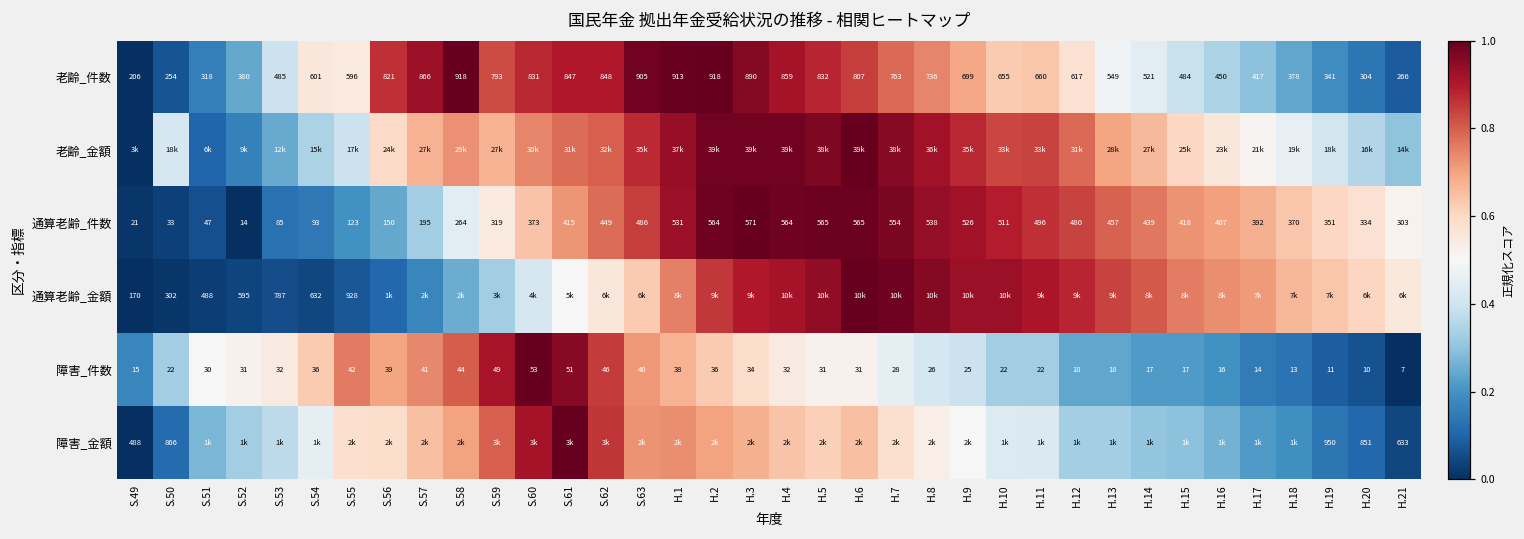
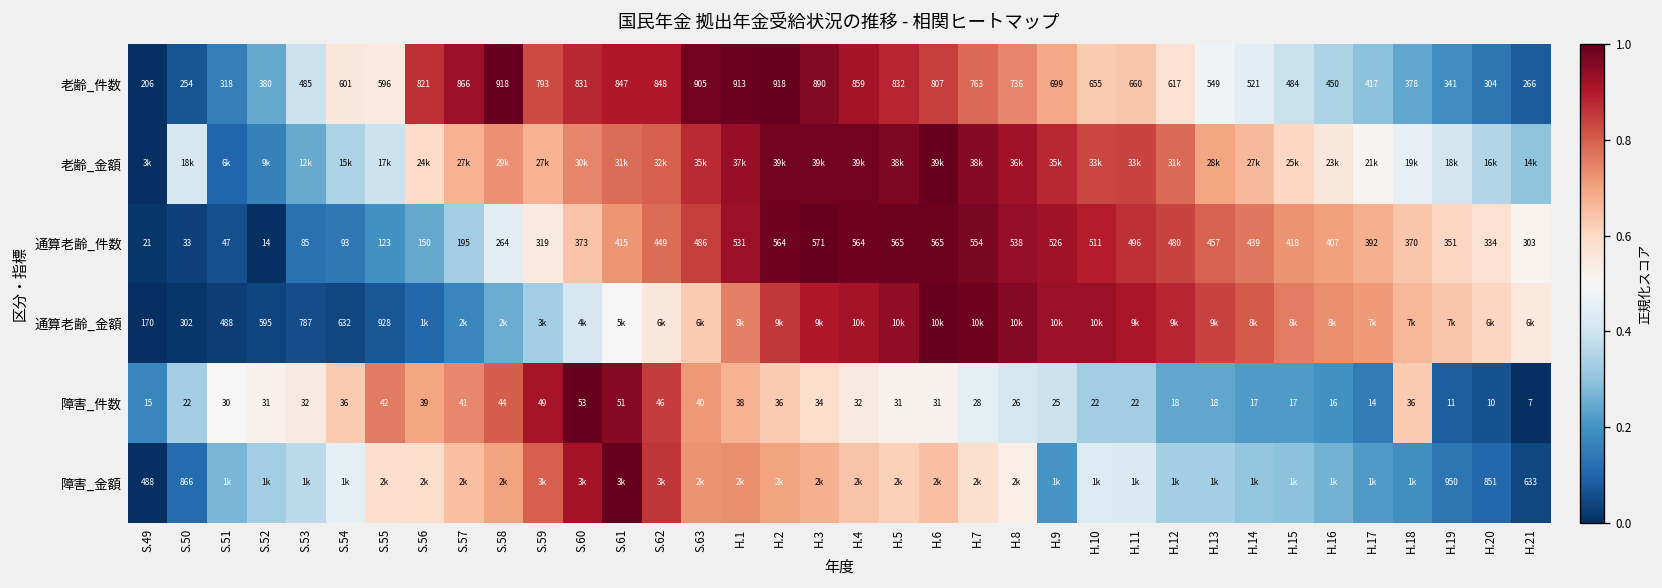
  {
    "障害_件数": {
      "S.49": "15",
      "S.50": "22",
      "S.51": "30",
      "S.52": "31",
      "S.53": "32",
      "S.54": "36",
      "S.55": "42",
      "S.56": "39",
      "S.57": "41",
      "S.58": "44",
      "S.59": "49",
      "S.60": "53",
      "S.61": "51",
      "S.62": "46",
      "S.63": "40",
      "H.1": "38",
      "H.2": "36",
      "H.3": "34",
      "H.4": "32",
      "H.5": "31",
      "H.6": "31",
      "H.7": "28",
      "H.8": "26",
      "H.9": "25",
      "H.10": "22",
      "H.11": "22",
      "H.12": "18",
      "H.13": "18",
      "H.14": "17",
      "H.15": "17",
      "H.16": "16",
      "H.17": "14",
-     "H.18": "13",
+     "H.18": "36",
      "H.19": "11",
      "H.20": "10",
      "H.21": "7"
    },
    "障害_金額": {
      "S.49": "488",
      "S.50": "866",
      "S.51": "1k",
      "S.52": "1k",
      "S.53": "1k",
      "S.54": "1k",
      "S.55": "2k",
      "S.56": "2k",
      "S.57": "2k",
      "S.58": "2k",
      "S.59": "3k",
      "S.60": "3k",
      "S.61": "3k",
      "S.62": "3k",
      "S.63": "2k",
      "H.1": "2k",
      "H.2": "2k",
      "H.3": "2k",
      "H.4": "2k",
      "H.5": "2k",
      "H.6": "2k",
      "H.7": "2k",
      "H.8": "2k",
-     "H.9": "2k",
+     "H.9": "1k",
      "H.10": "1k",
      "H.11": "1k",
      "H.12": "1k",
      "H.13": "1k",
      "H.14": "1k",
      "H.15": "1k",
      "H.16": "1k",
      "H.17": "1k",
      "H.18": "1k",
      "H.19": "950",
      "H.20": "851",
      "H.21": "633"
    }
  }
